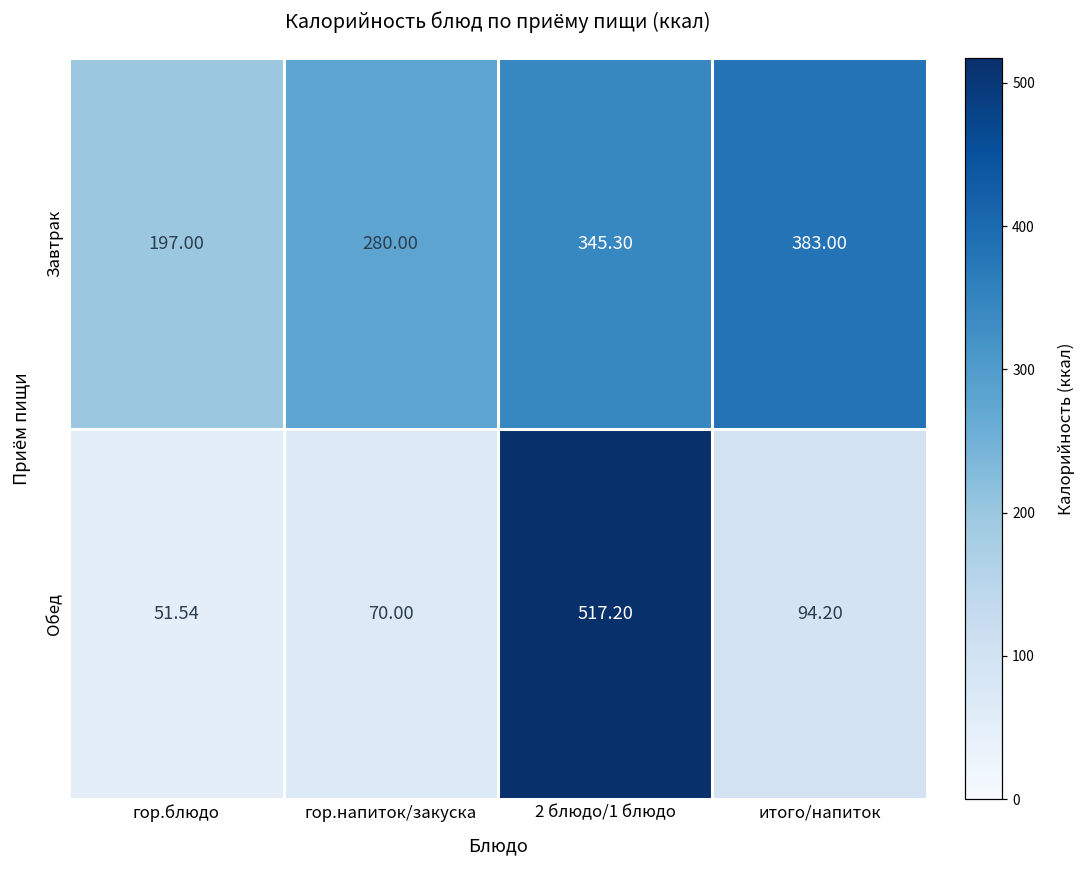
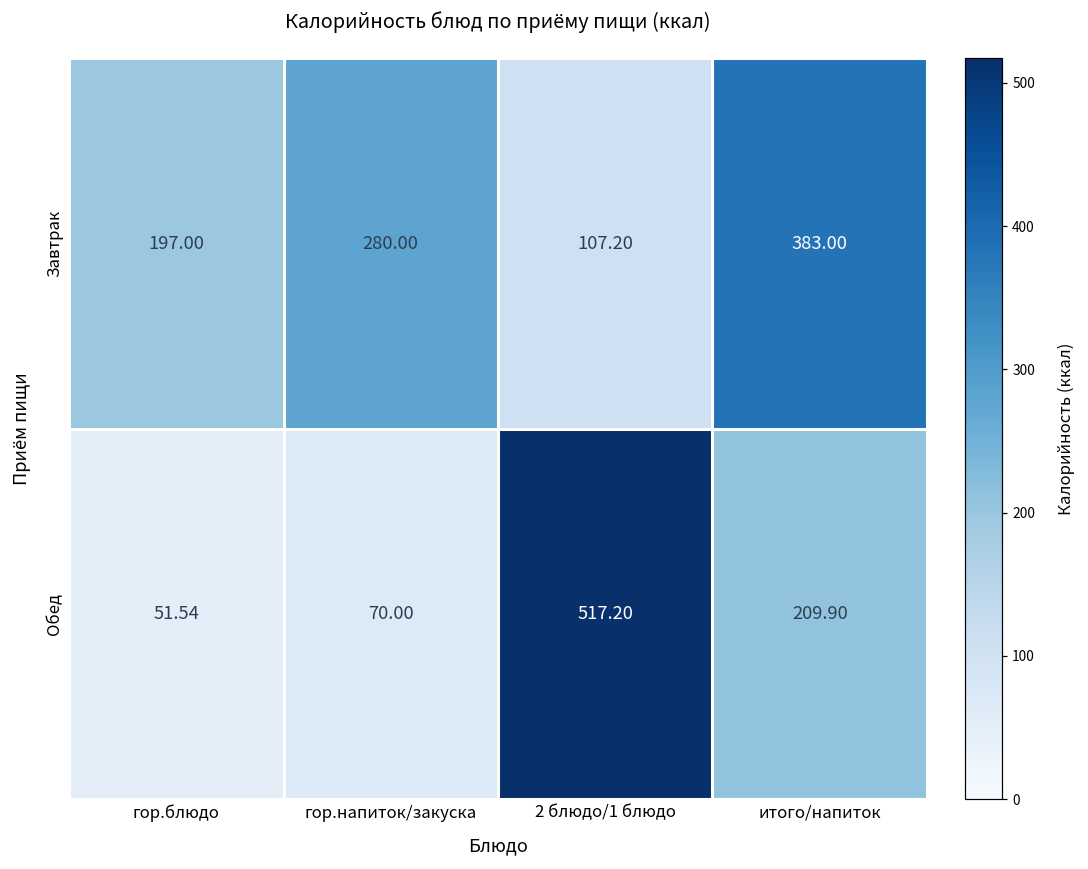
  {
    "Завтрак": {
      "гор.блюдо": 197.00,
      "гор.напиток/закуска": 280.00,
-     "2 блюдо/1 блюдо": 345.30,
+     "2 блюдо/1 блюдо": 107.20,
      "итого/напиток": 383.00
    },
    "Обед": {
      "гор.блюдо": 51.54,
      "гор.напиток/закуска": 70.00,
      "2 блюдо/1 блюдо": 517.20,
-     "итого/напиток": 94.20
+     "итого/напиток": 209.90
    }
  }
